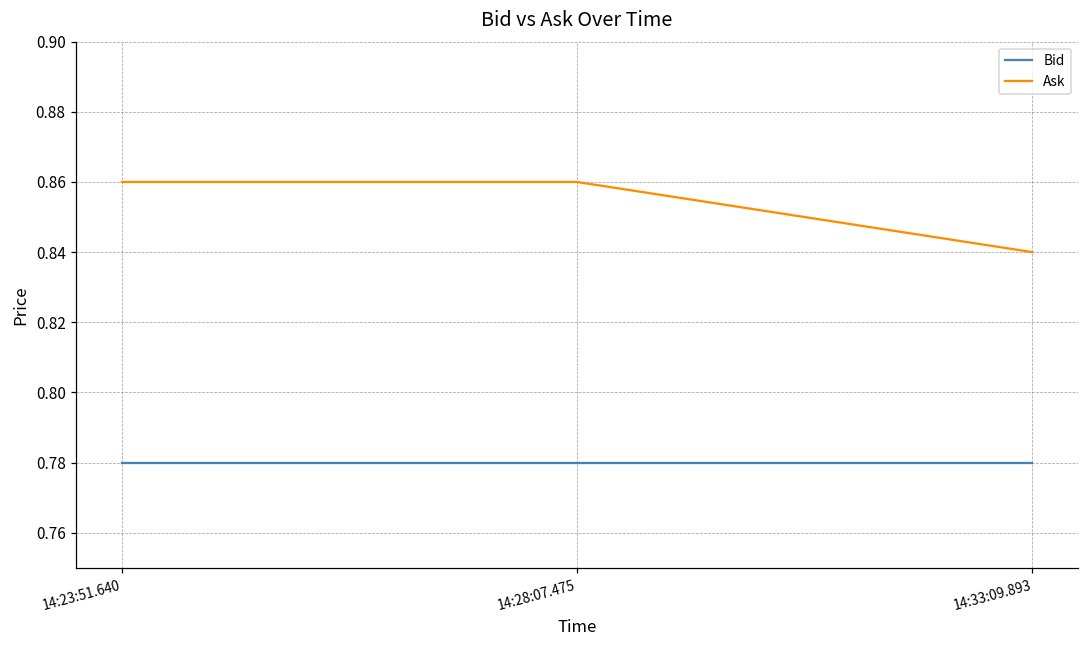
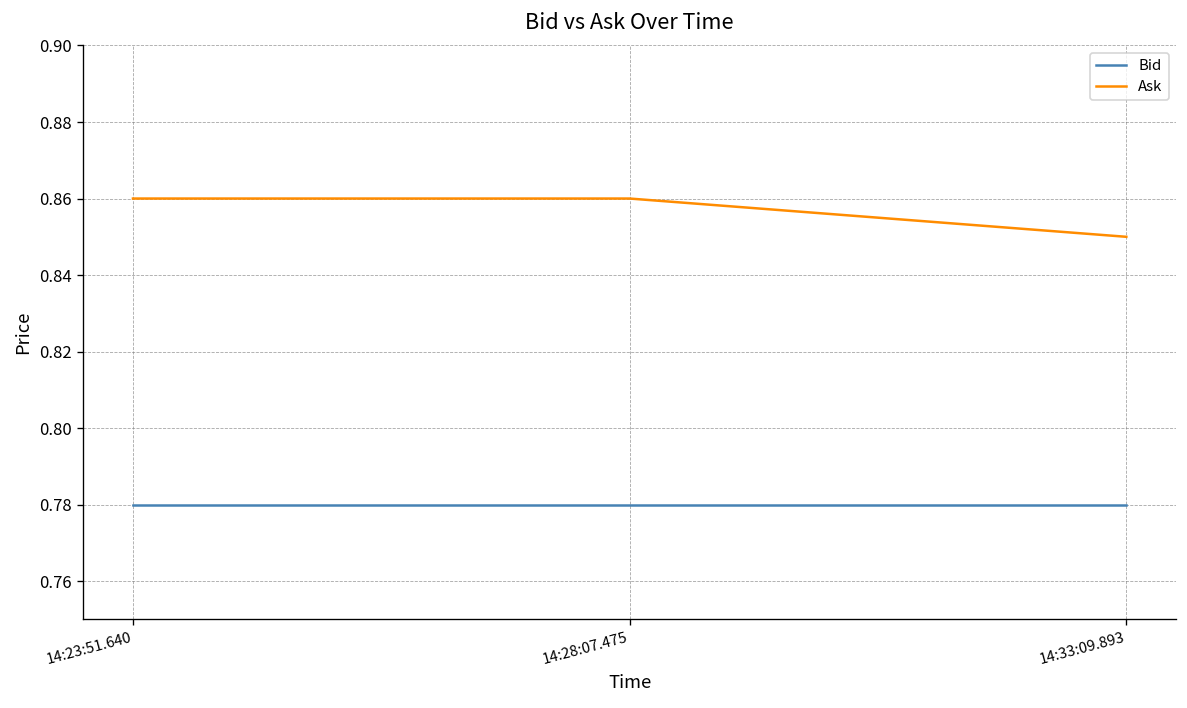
  {
    "Bid": {
      "14:23:51.640": 0.78,
      "14:28:07.475": 0.78,
      "14:33:09.893": 0.78
    },
    "Ask": {
      "14:23:51.640": 0.86,
      "14:28:07.475": 0.86,
-     "14:33:09.893": 0.84
+     "14:33:09.893": 0.85
    }
  }
